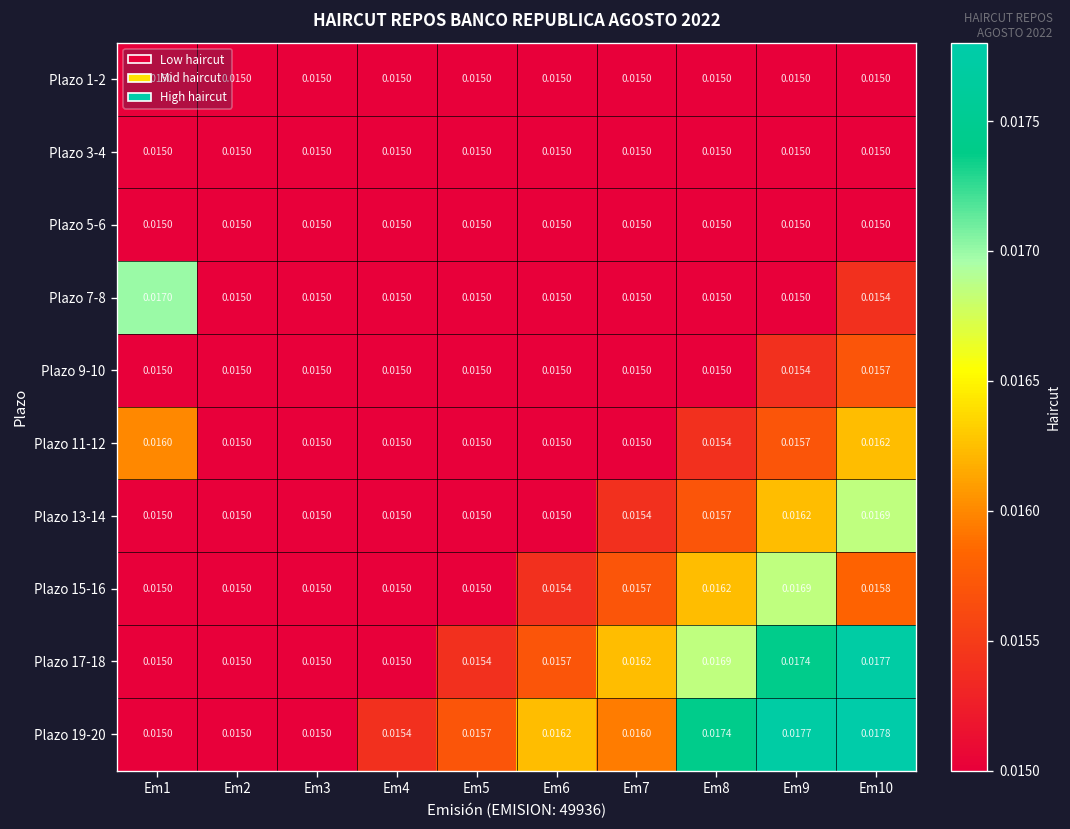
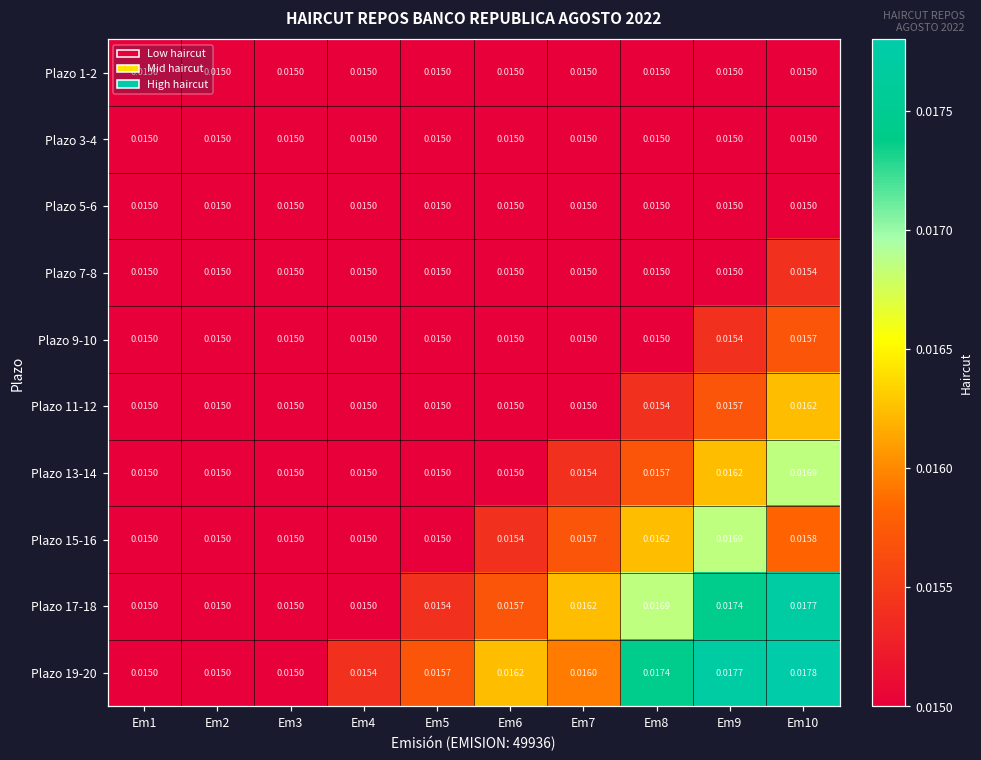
  {
    "Plazo 1-2": {
      "Em3": 0.0150,
      "Em4": 0.0150,
      "Em5": 0.0150,
      "Em6": 0.0150,
      "Em7": 0.0150,
      "Em8": 0.0150,
      "Em9": 0.0150,
      "Em10": 0.0150
    },
    "Plazo 3-4": {
      "Em1": 0.0150,
      "Em2": 0.0150,
      "Em3": 0.0150,
      "Em4": 0.0150,
      "Em5": 0.0150,
      "Em6": 0.0150,
      "Em7": 0.0150,
      "Em8": 0.0150,
      "Em9": 0.0150,
      "Em10": 0.0150
    },
    "Plazo 5-6": {
      "Em1": 0.0150,
      "Em2": 0.0150,
      "Em3": 0.0150,
      "Em4": 0.0150,
      "Em5": 0.0150,
      "Em6": 0.0150,
      "Em7": 0.0150,
      "Em8": 0.0150,
      "Em9": 0.0150,
      "Em10": 0.0150
    },
    "Plazo 7-8": {
-     "Em1": 0.0170,
+     "Em1": 0.0150,
      "Em2": 0.0150,
      "Em3": 0.0150,
      "Em4": 0.0150,
      "Em5": 0.0150,
      "Em6": 0.0150,
      "Em7": 0.0150,
      "Em8": 0.0150,
      "Em9": 0.0150,
      "Em10": 0.0154
    },
    "Plazo 9-10": {
      "Em1": 0.0150,
      "Em2": 0.0150,
      "Em3": 0.0150,
      "Em4": 0.0150,
      "Em5": 0.0150,
      "Em6": 0.0150,
      "Em7": 0.0150,
      "Em8": 0.0150,
      "Em9": 0.0154,
      "Em10": 0.0157
    },
    "Plazo 11-12": {
-     "Em1": 0.0160,
+     "Em1": 0.0150,
      "Em2": 0.0150,
      "Em3": 0.0150,
      "Em4": 0.0150,
      "Em5": 0.0150,
      "Em6": 0.0150,
      "Em7": 0.0150,
      "Em8": 0.0154,
      "Em9": 0.0157,
      "Em10": 0.0162
    },
    "Plazo 13-14": {
      "Em1": 0.0150,
      "Em2": 0.0150,
      "Em3": 0.0150,
      "Em4": 0.0150,
      "Em5": 0.0150,
      "Em6": 0.0150,
      "Em7": 0.0154,
      "Em8": 0.0157,
      "Em9": 0.0162,
      "Em10": 0.0169
    },
    "Plazo 15-16": {
      "Em1": 0.0150,
      "Em2": 0.0150,
      "Em3": 0.0150,
      "Em4": 0.0150,
      "Em5": 0.0150,
      "Em6": 0.0154,
      "Em7": 0.0157,
      "Em8": 0.0162,
      "Em9": 0.0169,
      "Em10": 0.0158
    },
    "Plazo 17-18": {
      "Em1": 0.0150,
      "Em2": 0.0150,
      "Em3": 0.0150,
      "Em4": 0.0150,
      "Em5": 0.0154,
      "Em6": 0.0157,
      "Em7": 0.0162,
      "Em8": 0.0169,
      "Em9": 0.0174,
      "Em10": 0.0177
    },
    "Plazo 19-20": {
      "Em1": 0.0150,
      "Em2": 0.0150,
      "Em3": 0.0150,
      "Em4": 0.0154,
      "Em5": 0.0157,
      "Em6": 0.0162,
      "Em7": 0.0160,
      "Em8": 0.0174,
      "Em9": 0.0177,
      "Em10": 0.0178
    }
  }
